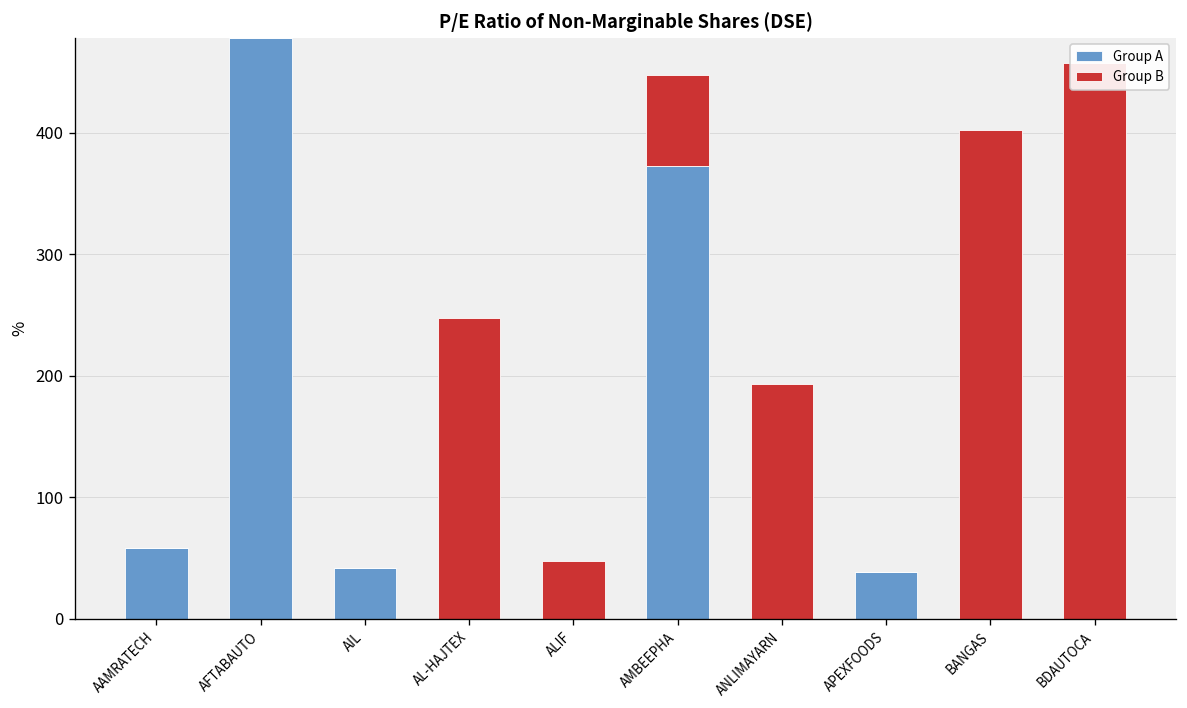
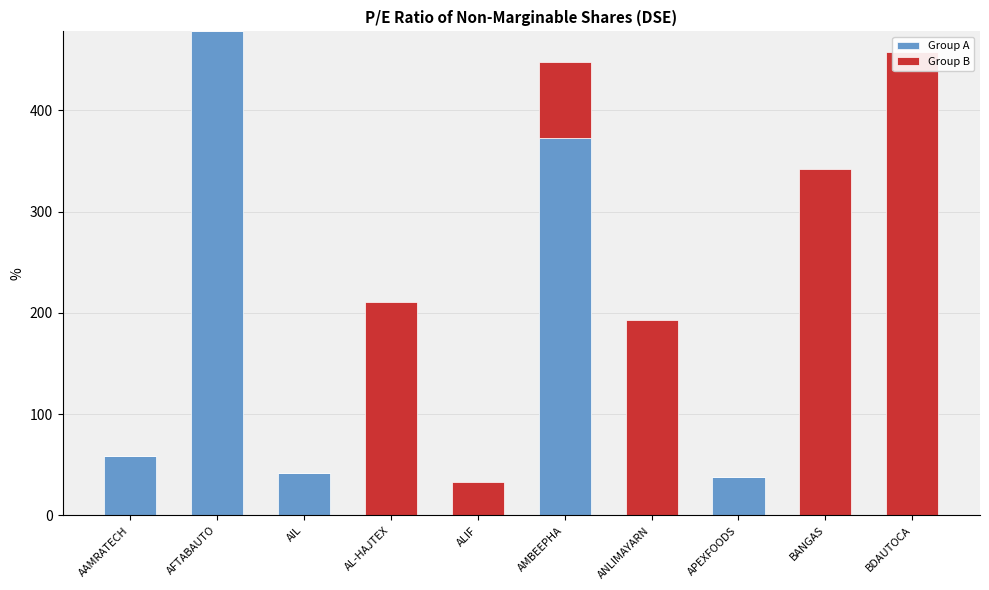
  {
    "Group A": {
      "AAMRATECH": 58,
      "AFTABAUTO": 478,
      "AIL": 42,
      "AL-HAJTEX": 0,
      "ALIF": 0,
      "AMBEEPHA": 373,
      "ANLIMAYARN": 0,
      "APEXFOODS": 38,
      "BANGAS": 0,
      "BDAUTOCA": 0
    },
    "Group B": {
      "AAMRATECH": 0,
      "AFTABAUTO": 0,
      "AIL": 0,
-     "AL-HAJTEX": 247,
-     "ALIF": 47,
+     "AL-HAJTEX": 211,
+     "ALIF": 33,
      "AMBEEPHA": 75,
      "ANLIMAYARN": 193,
      "APEXFOODS": 0,
-     "BANGAS": 402
+     "BANGAS": 342
    }
  }
